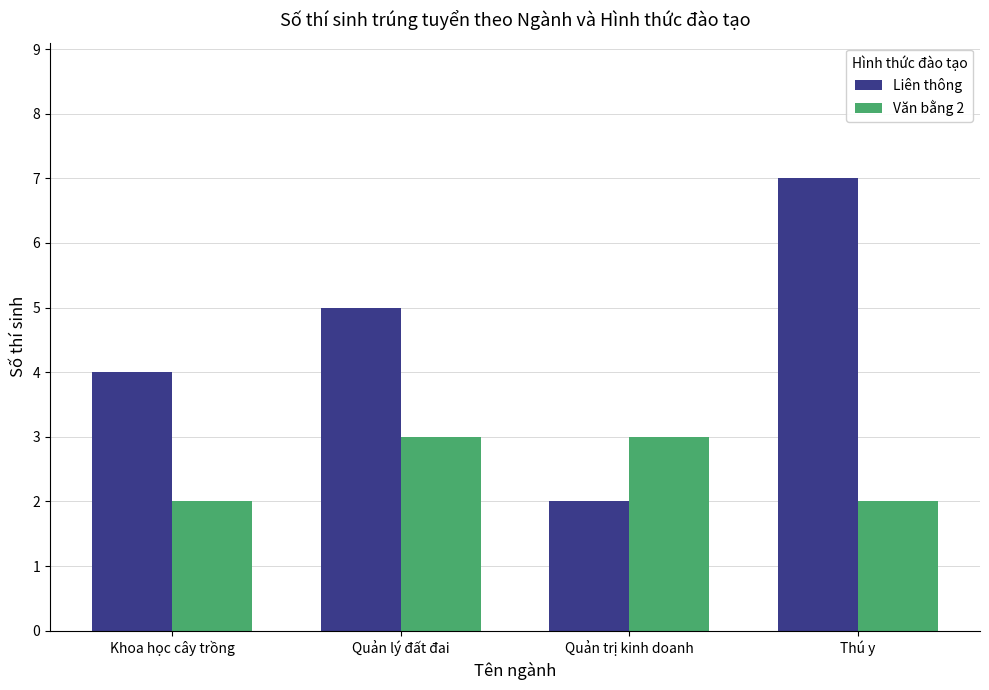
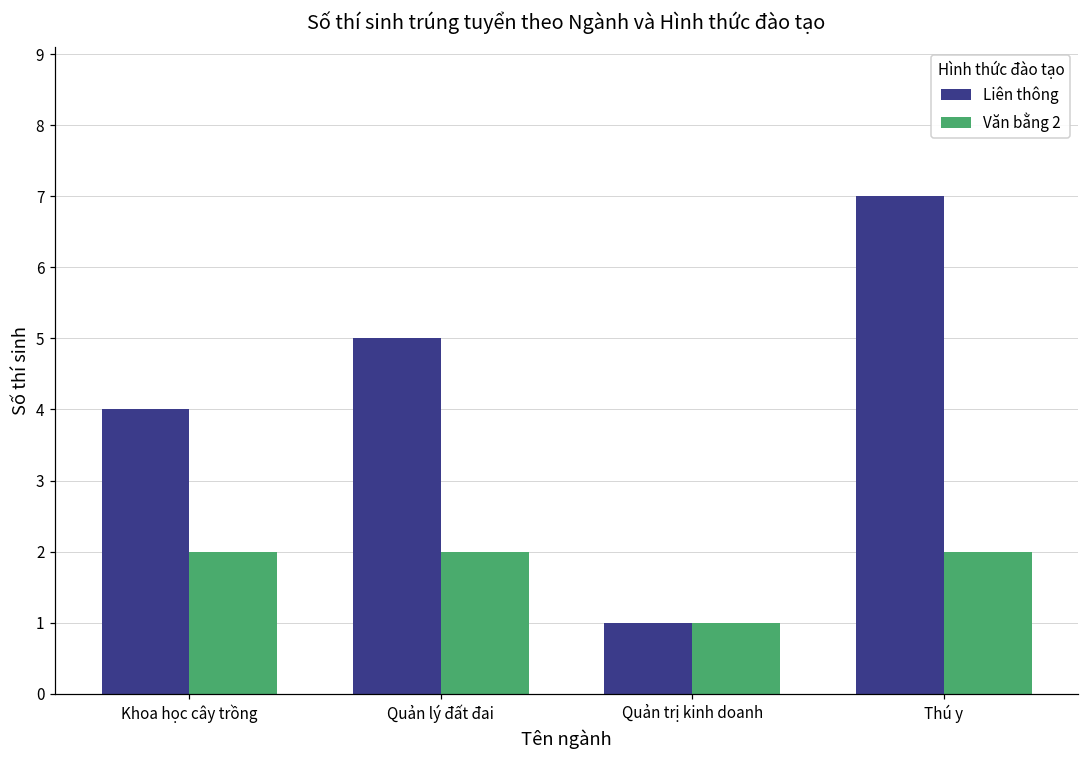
  {
    "Liên thông": {
      "Khoa học cây trồng": 4,
      "Quản lý đất đai": 5,
-     "Quản trị kinh doanh": 2,
+     "Quản trị kinh doanh": 1,
      "Thú y": 7
    },
    "Văn bằng 2": {
      "Khoa học cây trồng": 2,
-     "Quản lý đất đai": 3,
-     "Quản trị kinh doanh": 3,
+     "Quản lý đất đai": 2,
+     "Quản trị kinh doanh": 1,
      "Thú y": 2
    }
  }
